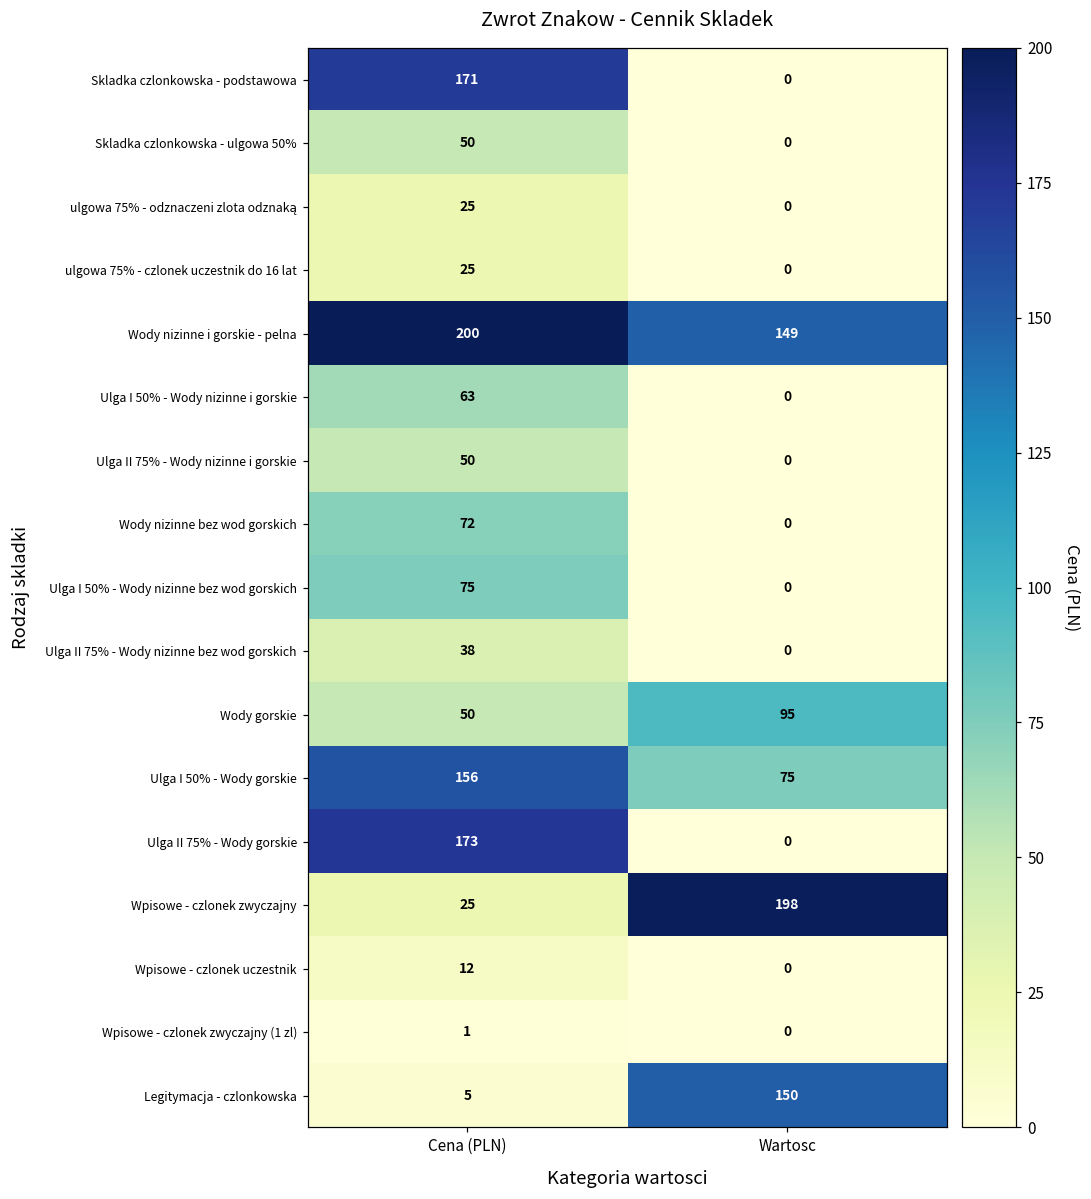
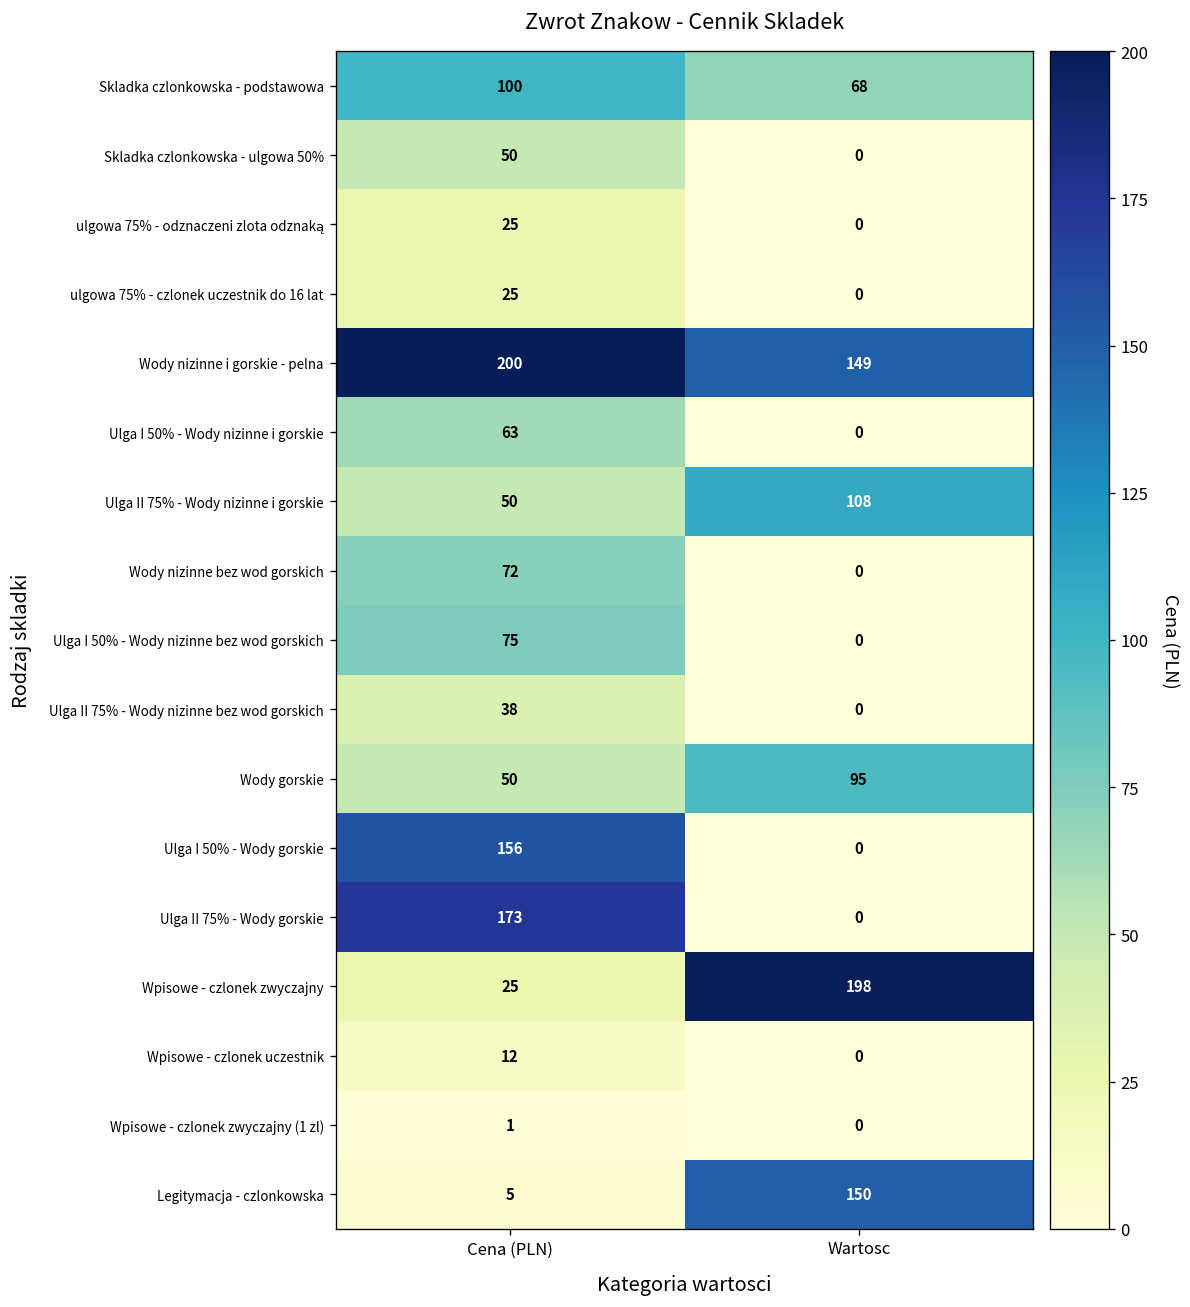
  {
    "Skladka czlonkowska - podstawowa": {
-     "Cena (PLN)": 171,
-     "Wartosc": 0
+     "Cena (PLN)": 100,
+     "Wartosc": 68
    },
    "Skladka czlonkowska - ulgowa 50%": {
      "Cena (PLN)": 50,
      "Wartosc": 0
    },
    "ulgowa 75% - odznaczeni zlota odznaką": {
      "Cena (PLN)": 25,
      "Wartosc": 0
    },
    "ulgowa 75% - czlonek uczestnik do 16 lat": {
      "Cena (PLN)": 25,
      "Wartosc": 0
    },
    "Wody nizinne i gorskie - pelna": {
      "Cena (PLN)": 200,
      "Wartosc": 149
    },
    "Ulga I 50% - Wody nizinne i gorskie": {
      "Cena (PLN)": 63,
      "Wartosc": 0
    },
    "Ulga II 75% - Wody nizinne i gorskie": {
      "Cena (PLN)": 50,
-     "Wartosc": 0
+     "Wartosc": 108
    },
    "Wody nizinne bez wod gorskich": {
      "Cena (PLN)": 72,
      "Wartosc": 0
    },
    "Ulga I 50% - Wody nizinne bez wod gorskich": {
      "Cena (PLN)": 75,
      "Wartosc": 0
    },
    "Ulga II 75% - Wody nizinne bez wod gorskich": {
      "Cena (PLN)": 38,
      "Wartosc": 0
    },
    "Wody gorskie": {
      "Cena (PLN)": 50,
      "Wartosc": 95
    },
    "Ulga I 50% - Wody gorskie": {
      "Cena (PLN)": 156,
-     "Wartosc": 75
+     "Wartosc": 0
    },
    "Ulga II 75% - Wody gorskie": {
      "Cena (PLN)": 173,
      "Wartosc": 0
    },
    "Wpisowe - czlonek zwyczajny": {
      "Cena (PLN)": 25,
      "Wartosc": 198
    },
    "Wpisowe - czlonek uczestnik": {
      "Cena (PLN)": 12,
      "Wartosc": 0
    },
    "Wpisowe - czlonek zwyczajny (1 zl)": {
      "Cena (PLN)": 1,
      "Wartosc": 0
    },
    "Legitymacja - czlonkowska": {
      "Cena (PLN)": 5,
      "Wartosc": 150
    }
  }
